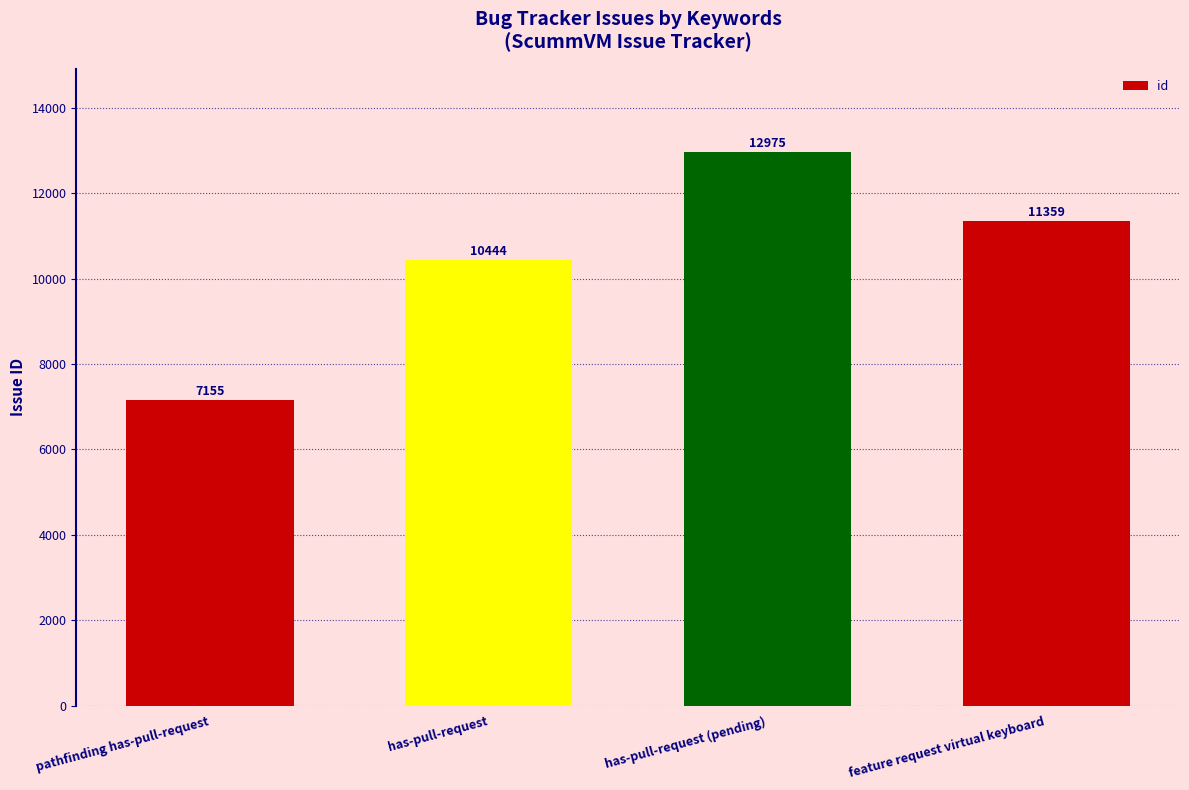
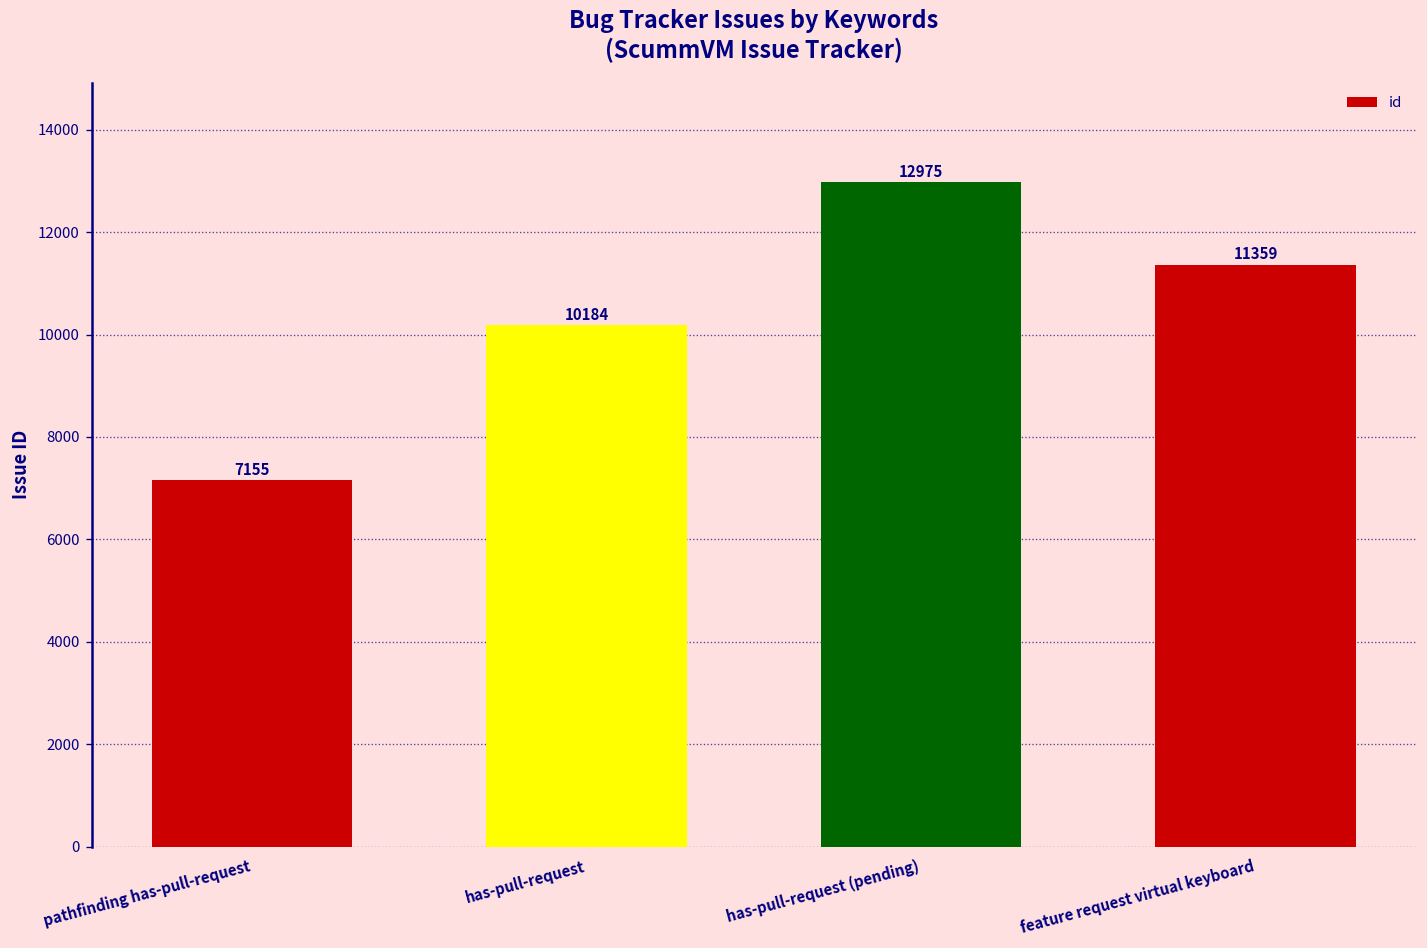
  {
    "pathfinding has-pull-request": 7155,
-   "has-pull-request": 10444,
+   "has-pull-request": 10184,
    "has-pull-request (pending)": 12975,
    "feature request virtual keyboard": 11359
  }
